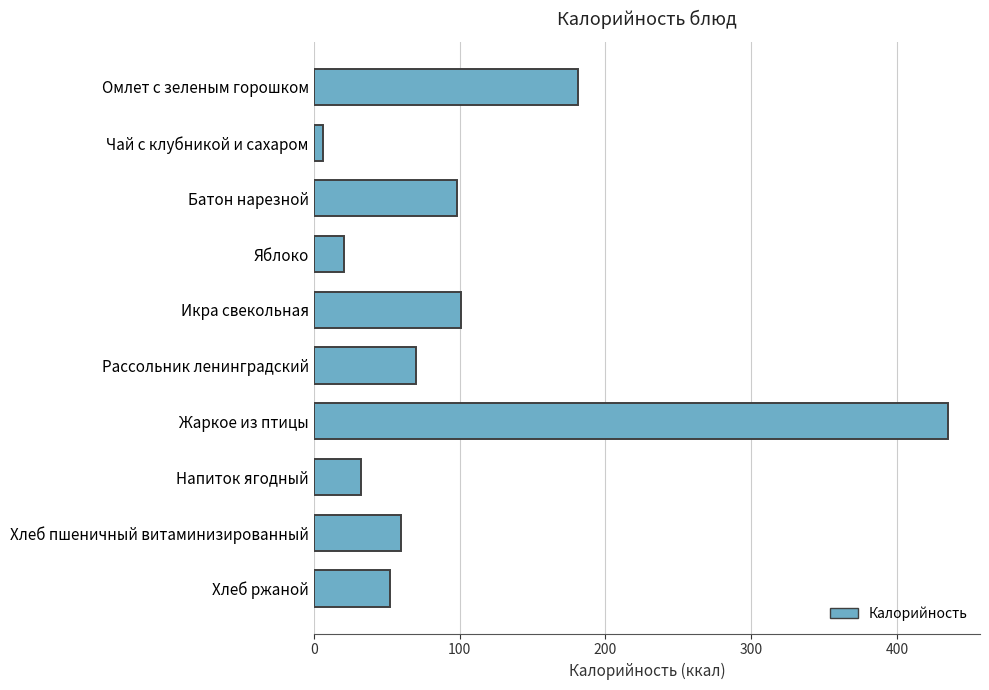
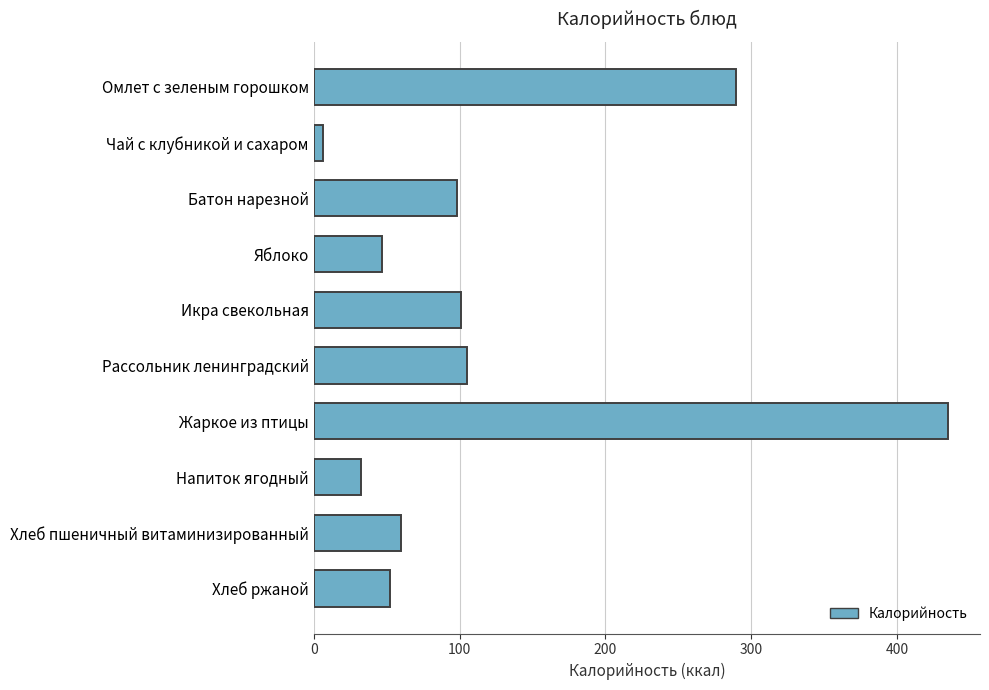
  {
-   "Омлет с зеленым горошком": 181,
+   "Омлет с зеленым горошком": 290,
    "Чай с клубникой и сахаром": 6,
    "Батон нарезной": 99,
-   "Яблоко": 21,
+   "Яблоко": 47,
    "Икра свекольная": 101,
-   "Рассольник ленинградский": 70,
+   "Рассольник ленинградский": 105,
    "Жаркое из птицы": 435,
    "Напиток ягодный": 33,
    "Хлеб пшеничный витаминизированный": 60,
    "Хлеб ржаной": 52
  }
